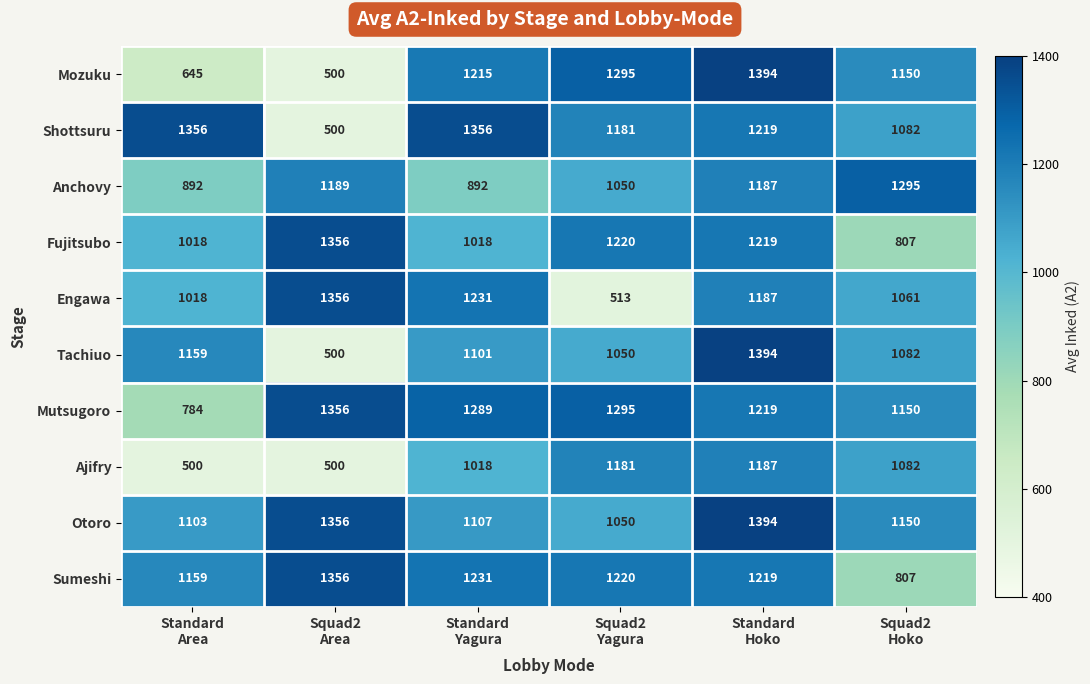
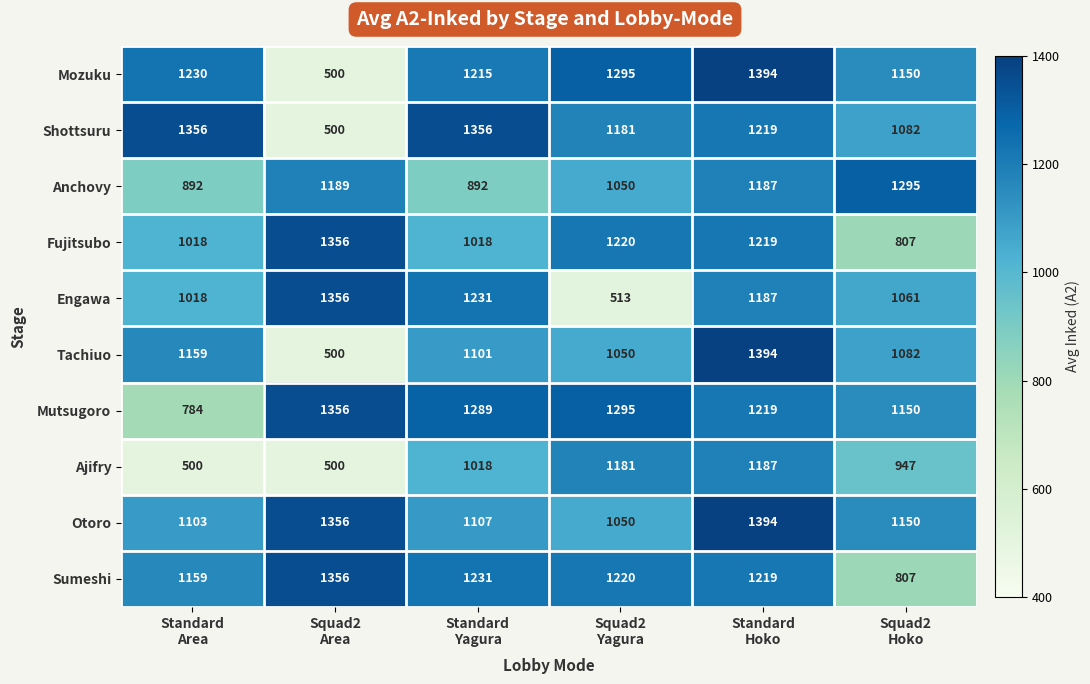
  {
    "Mozuku": {
-     "Standard Area": 645,
+     "Standard Area": 1230,
      "Squad2 Area": 500,
      "Standard Yagura": 1215,
      "Squad2 Yagura": 1295,
      "Standard Hoko": 1394,
      "Squad2 Hoko": 1150
    },
    "Shottsuru": {
      "Standard Area": 1356,
      "Squad2 Area": 500,
      "Standard Yagura": 1356,
      "Squad2 Yagura": 1181,
      "Standard Hoko": 1219,
      "Squad2 Hoko": 1082
    },
    "Anchovy": {
      "Standard Area": 892,
      "Squad2 Area": 1189,
      "Standard Yagura": 892,
      "Squad2 Yagura": 1050,
      "Standard Hoko": 1187,
      "Squad2 Hoko": 1295
    },
    "Fujitsubo": {
      "Standard Area": 1018,
      "Squad2 Area": 1356,
      "Standard Yagura": 1018,
      "Squad2 Yagura": 1220,
      "Standard Hoko": 1219,
      "Squad2 Hoko": 807
    },
    "Engawa": {
      "Standard Area": 1018,
      "Squad2 Area": 1356,
      "Standard Yagura": 1231,
      "Squad2 Yagura": 513,
      "Standard Hoko": 1187,
      "Squad2 Hoko": 1061
    },
    "Tachiuo": {
      "Standard Area": 1159,
      "Squad2 Area": 500,
      "Standard Yagura": 1101,
      "Squad2 Yagura": 1050,
      "Standard Hoko": 1394,
      "Squad2 Hoko": 1082
    },
    "Mutsugoro": {
      "Standard Area": 784,
      "Squad2 Area": 1356,
      "Standard Yagura": 1289,
      "Squad2 Yagura": 1295,
      "Standard Hoko": 1219,
      "Squad2 Hoko": 1150
    },
    "Ajifry": {
      "Standard Area": 500,
      "Squad2 Area": 500,
      "Standard Yagura": 1018,
      "Squad2 Yagura": 1181,
      "Standard Hoko": 1187,
-     "Squad2 Hoko": 1082
+     "Squad2 Hoko": 947
    },
    "Otoro": {
      "Standard Area": 1103,
      "Squad2 Area": 1356,
      "Standard Yagura": 1107,
      "Squad2 Yagura": 1050,
      "Standard Hoko": 1394,
      "Squad2 Hoko": 1150
    },
    "Sumeshi": {
      "Standard Area": 1159,
      "Squad2 Area": 1356,
      "Standard Yagura": 1231,
      "Squad2 Yagura": 1220,
      "Standard Hoko": 1219,
      "Squad2 Hoko": 807
    }
  }
